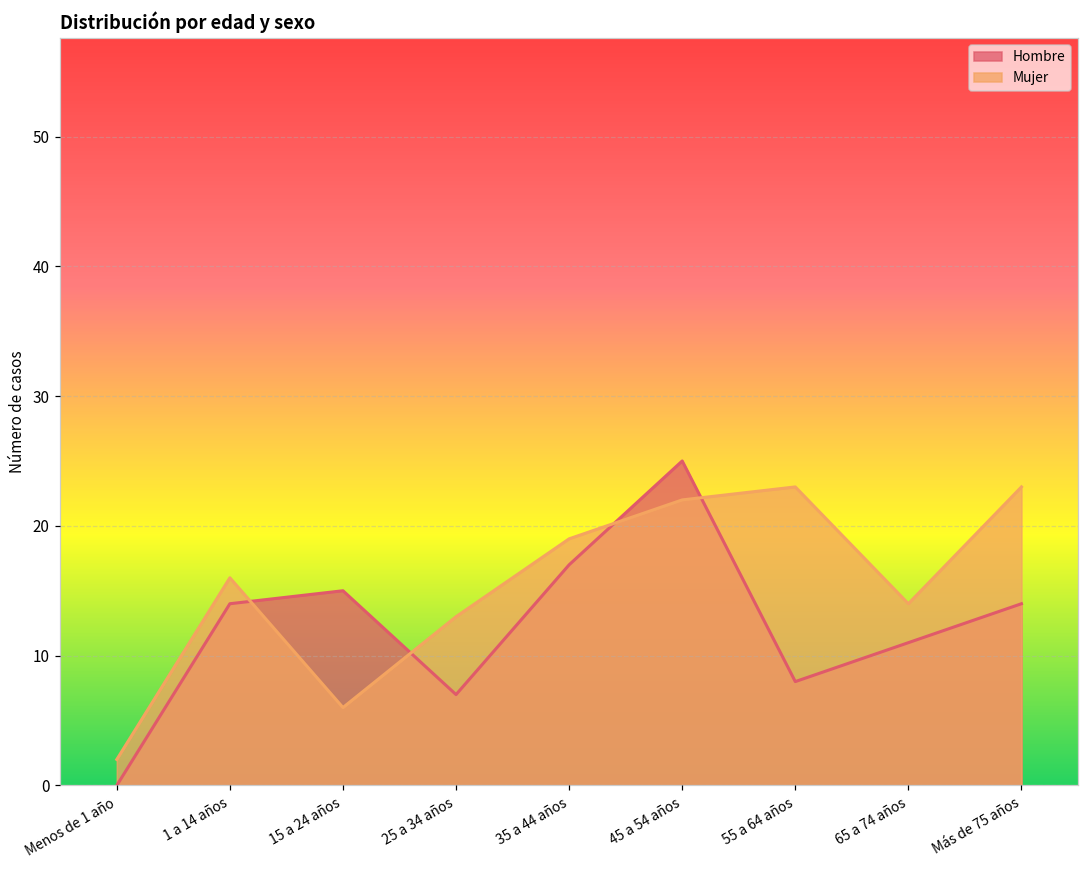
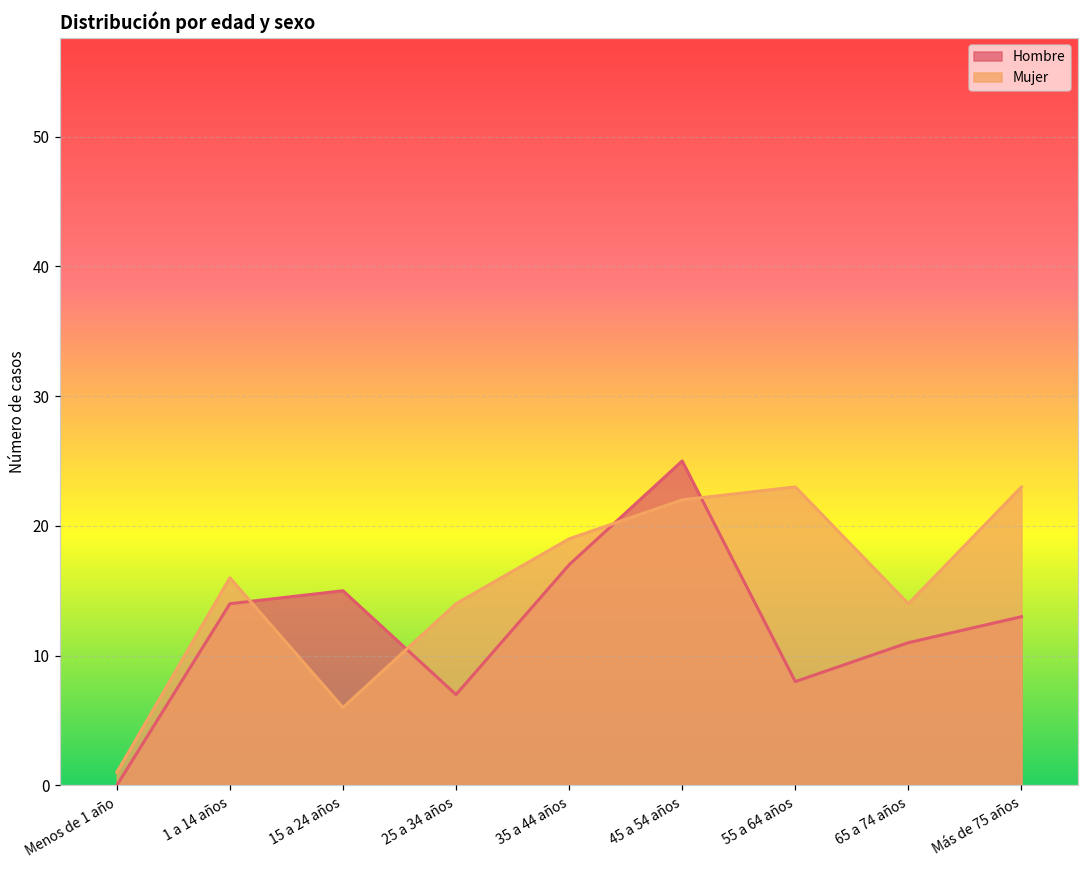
  {
    "Hombre": {
      "Menos de 1 año": 0,
      "1 a 14 años": 14,
      "15 a 24 años": 15,
      "25 a 34 años": 7,
      "35 a 44 años": 17,
      "45 a 54 años": 25,
      "55 a 64 años": 8,
      "65 a 74 años": 11,
-     "Más de 75 años": 14
+     "Más de 75 años": 13
    },
    "Mujer": {
-     "Menos de 1 año": 2,
+     "Menos de 1 año": 1,
      "1 a 14 años": 16,
      "15 a 24 años": 6,
-     "25 a 34 años": 13,
+     "25 a 34 años": 14,
      "35 a 44 años": 19,
      "45 a 54 años": 22,
      "55 a 64 años": 23,
      "65 a 74 años": 14,
      "Más de 75 años": 23
    }
  }
